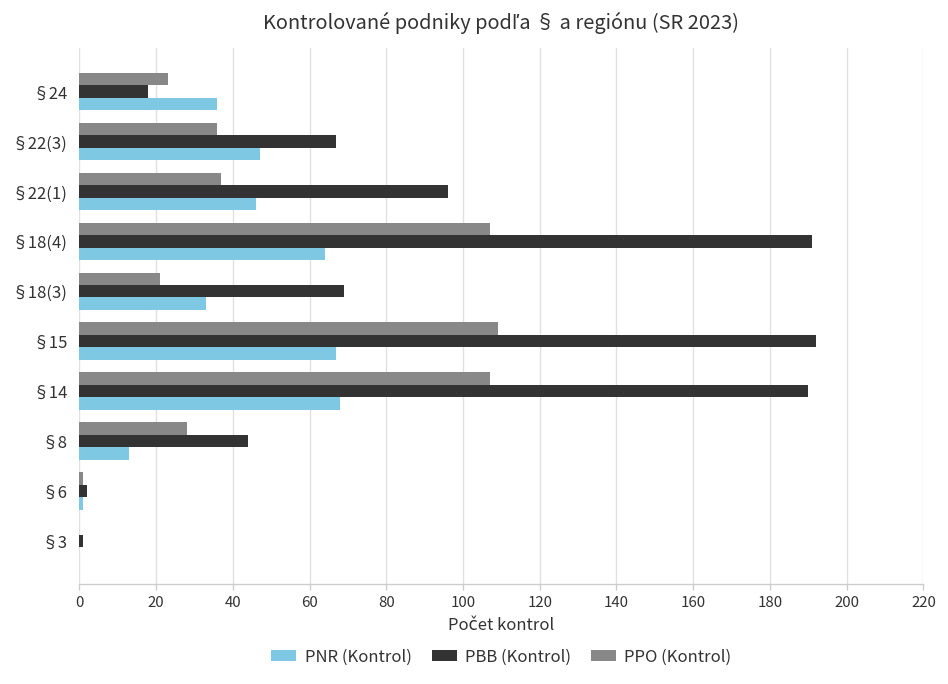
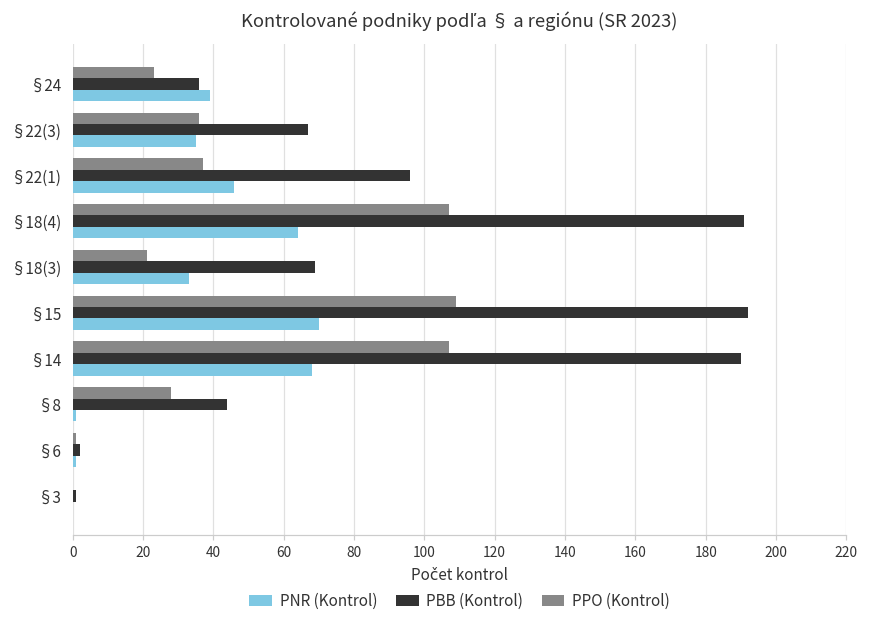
  {
    "PNR (Kontrol)": {
-     "§24": 36,
-     "§22(3)": 47,
+     "§24": 39,
+     "§22(3)": 35,
      "§22(1)": 46,
      "§18(4)": 64,
      "§18(3)": 33,
-     "§15": 67,
+     "§15": 70,
      "§14": 68,
-     "§8": 13,
+     "§8": 1,
      "§6": 1,
      "§3": 0
    },
    "PBB (Kontrol)": {
-     "§24": 18,
+     "§24": 36,
      "§22(3)": 67,
      "§22(1)": 96,
      "§18(4)": 191,
      "§18(3)": 69,
      "§15": 192,
      "§14": 190,
      "§8": 44,
      "§6": 2,
      "§3": 1
    },
    "PPO (Kontrol)": {
      "§24": 23,
      "§22(3)": 36,
      "§22(1)": 37,
      "§18(4)": 107,
      "§18(3)": 21,
      "§15": 109,
      "§14": 107,
      "§8": 28,
      "§6": 1,
      "§3": 0
    }
  }
